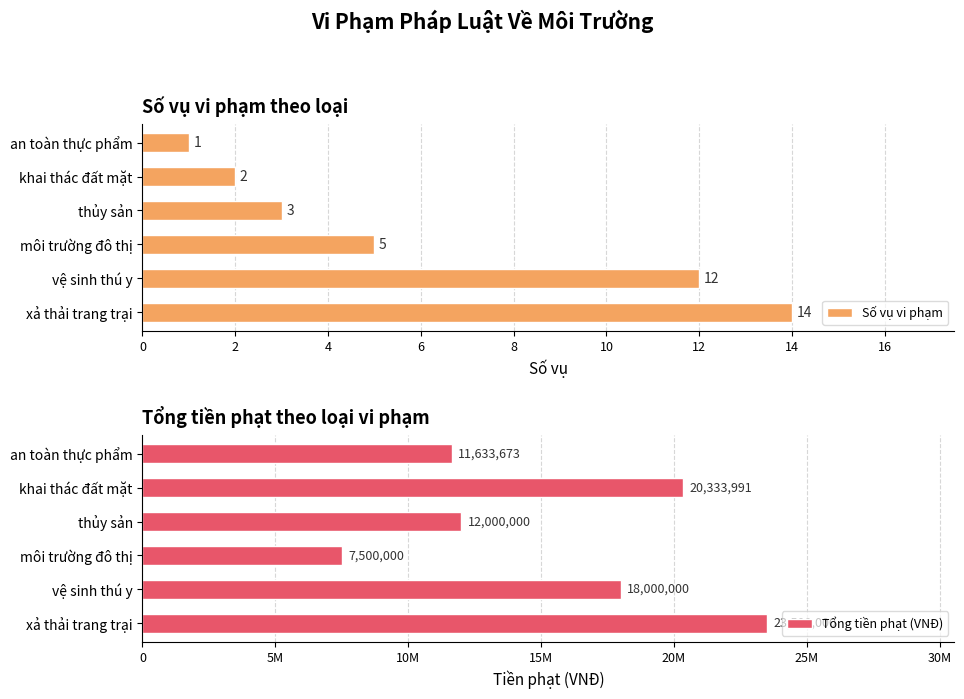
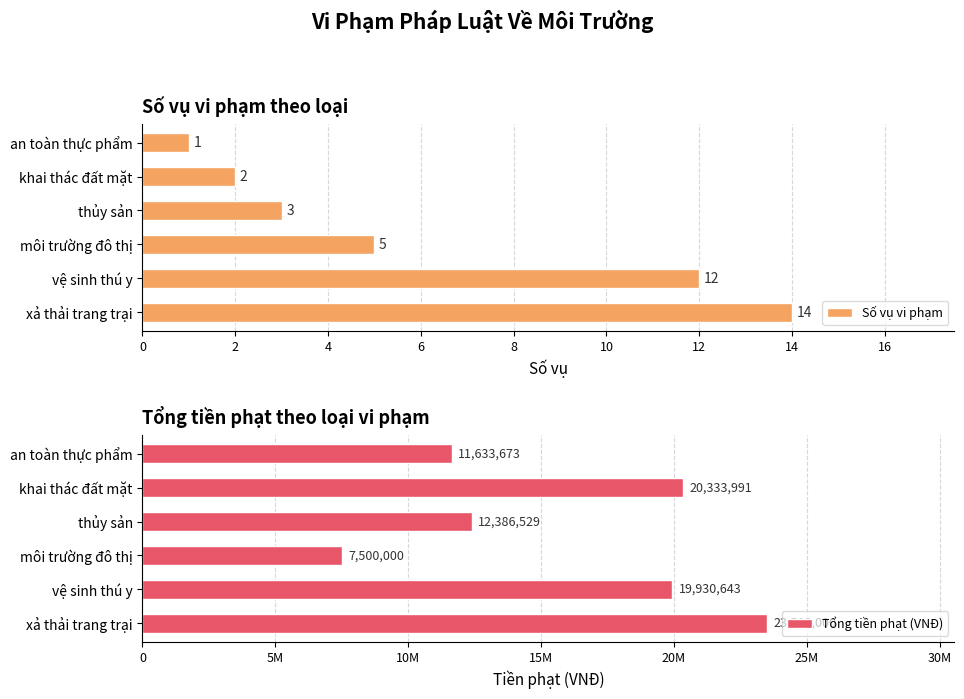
  {
    "Số vụ vi phạm theo loại": {
      "an toàn thực phẩm": "1",
      "khai thác đất mặt": "2",
      "thủy sản": "3",
      "môi trường đô thị": "5",
      "vệ sinh thú y": "12",
      "xả thải trang trại": "14"
    },
    "Tổng tiền phạt theo loại vi phạm": {
      "an toàn thực phẩm": "11,633,673",
      "khai thác đất mặt": "20,333,991",
-     "thủy sản": "12,000,000",
+     "thủy sản": "12,386,529",
      "môi trường đô thị": "7,500,000",
-     "vệ sinh thú y": "18,000,000"
+     "vệ sinh thú y": "19,930,643"
    }
  }
